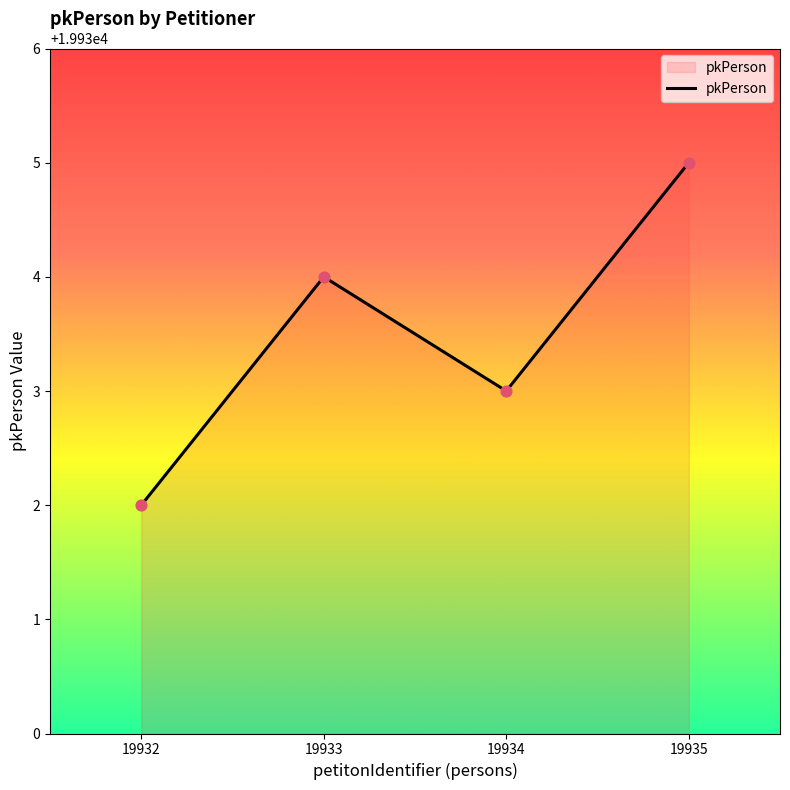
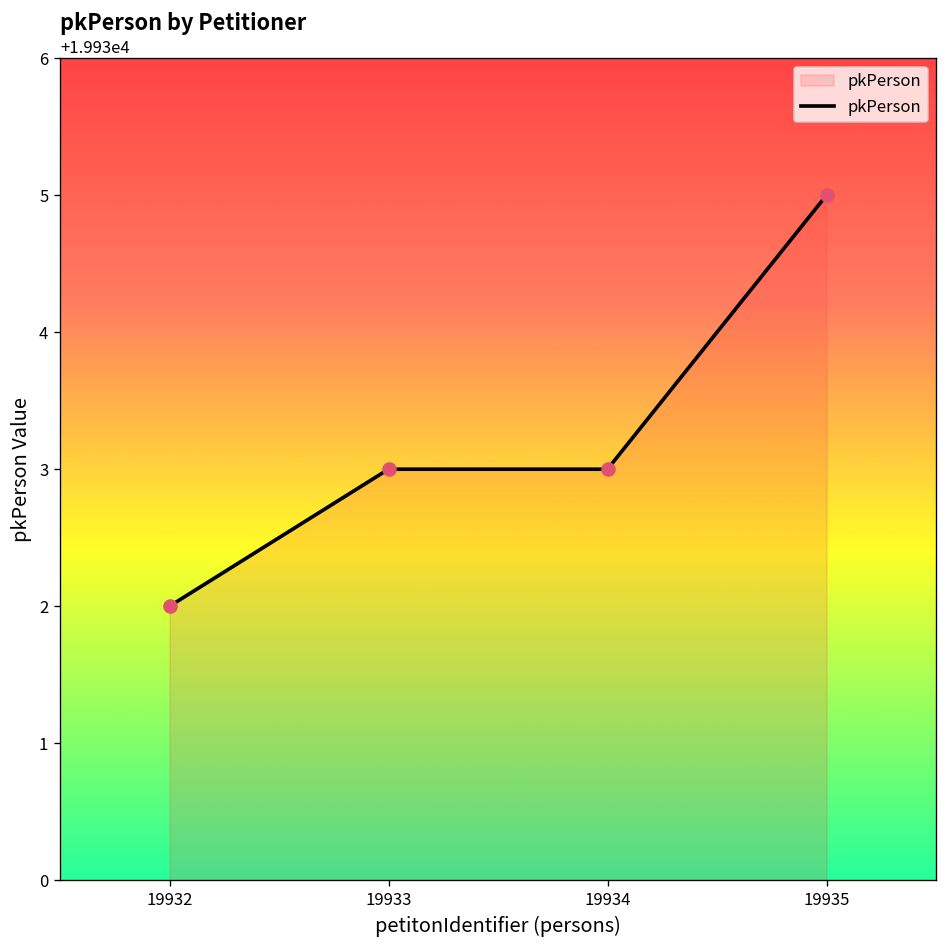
  {
    "19932": 19932,
-   "19933": 19934,
+   "19933": 19933,
    "19934": 19933,
    "19935": 19935
  }
